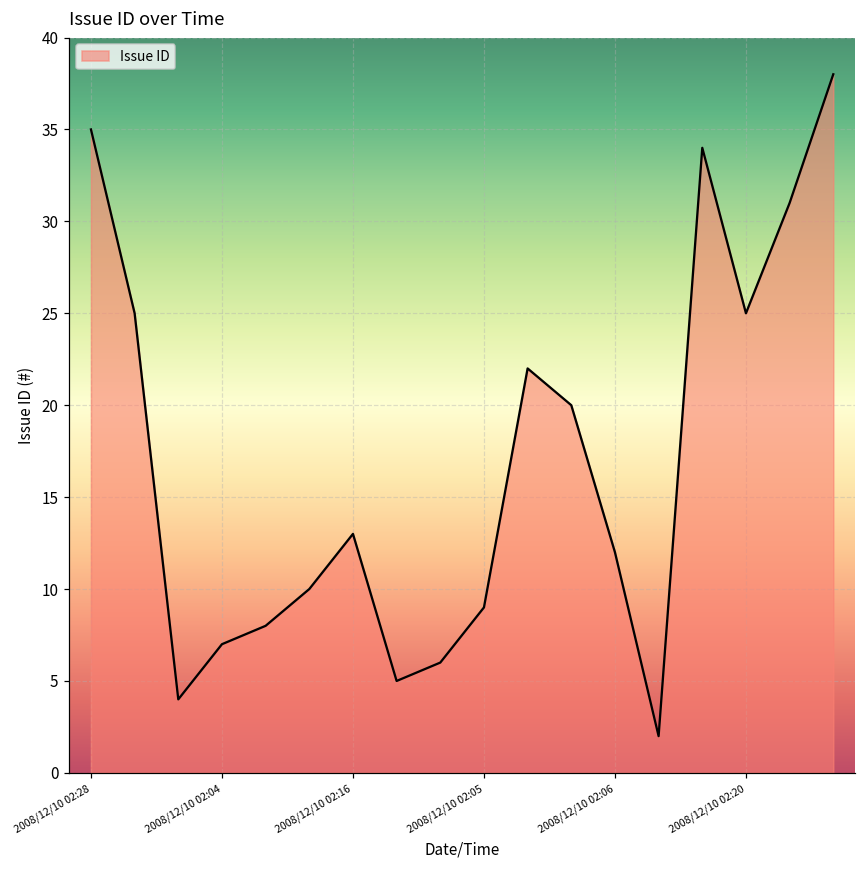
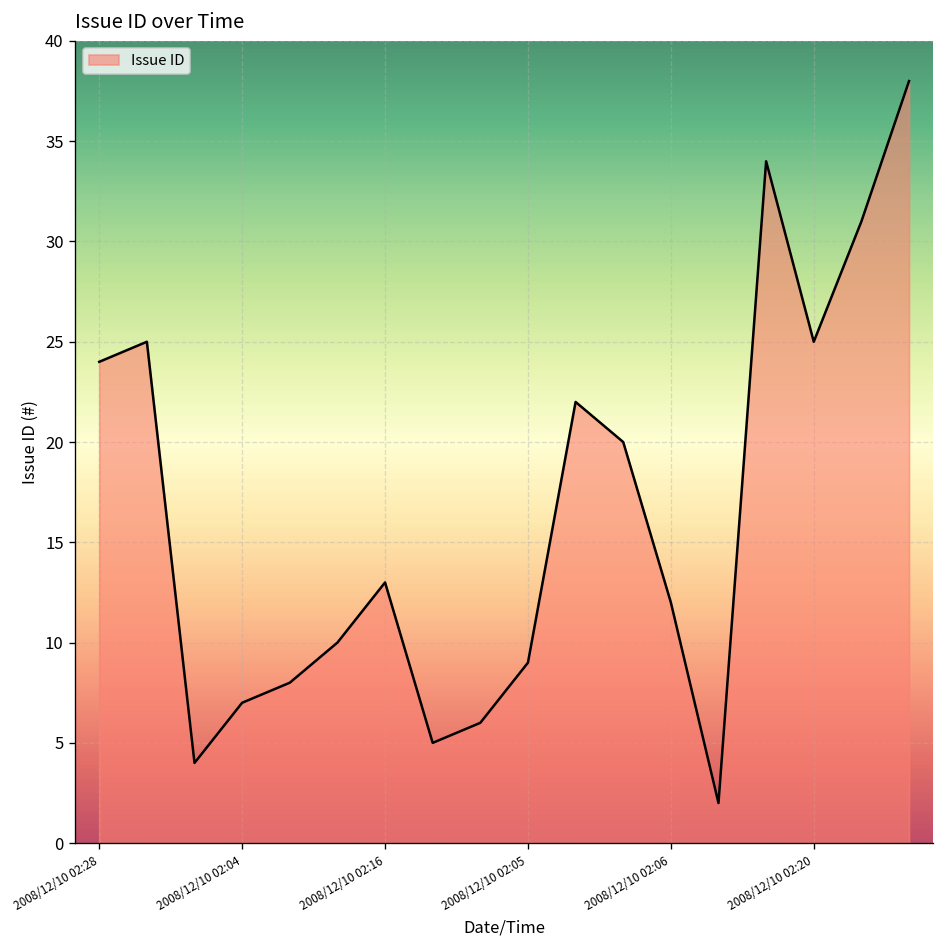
  {
-   "2008/12/10 02:28": 35,
+   "2008/12/10 02:28": 24,
    "2008/12/10 02:16": 13,
    "2008/12/10 02:06": 12,
    "2008/12/10 02:20": 25
  }
